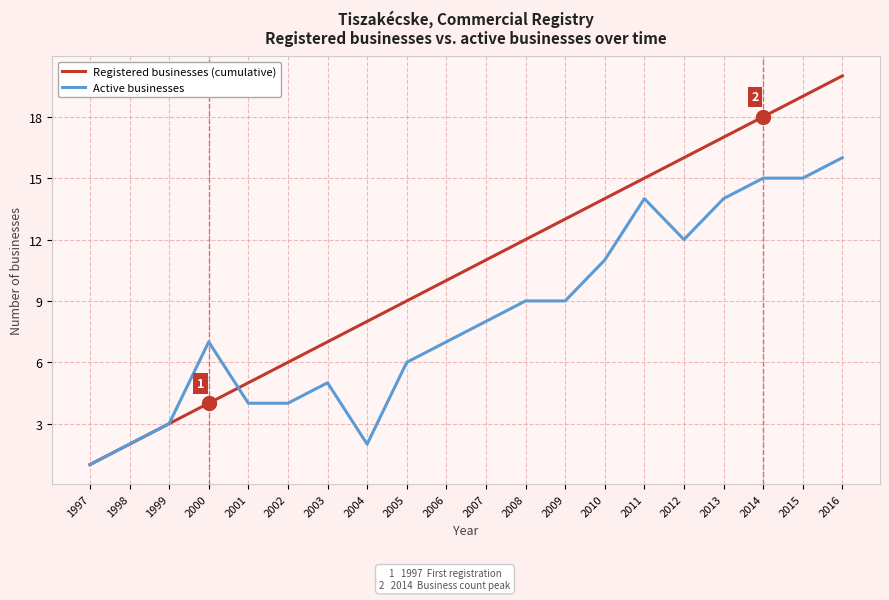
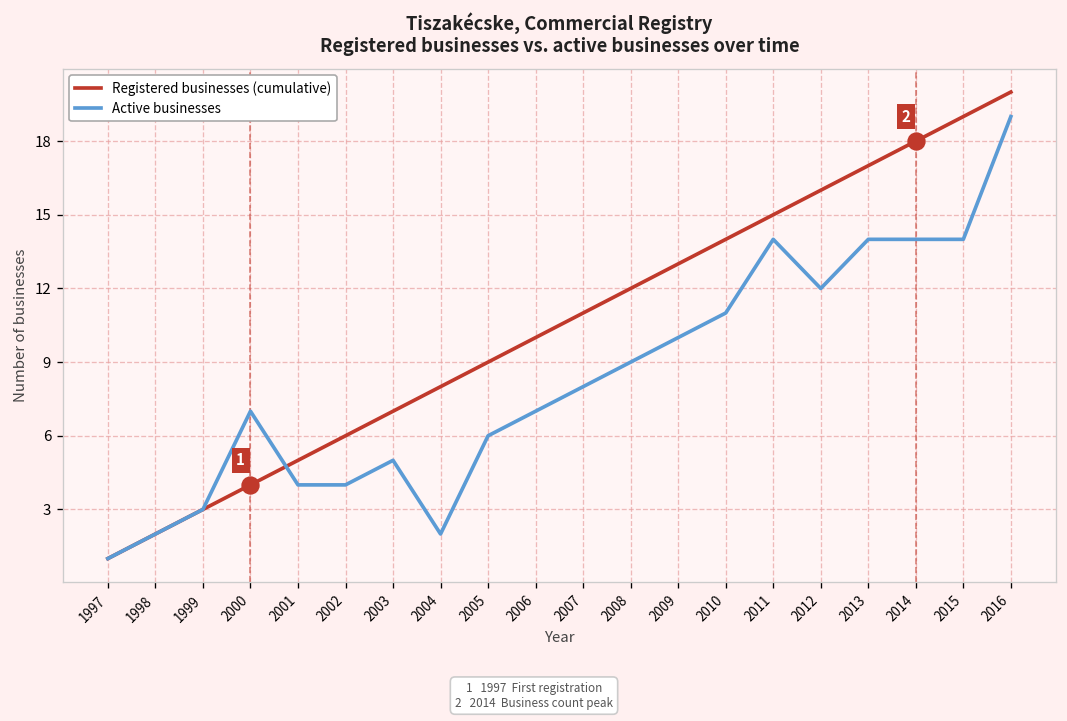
  {
    "Active businesses": {
      "2000": 7,
      "2001": 4,
      "2002": 4,
      "2003": 5,
      "2004": 2,
      "2005": 6,
      "2006": 7,
      "2007": 8,
      "2008": 9,
-     "2009": 9,
+     "2009": 10,
      "2010": 11,
      "2011": 14,
      "2012": 12,
      "2013": 14,
-     "2014": 15,
-     "2015": 15,
-     "2016": 16
+     "2014": 14,
+     "2015": 14,
+     "2016": 19
    }
  }
